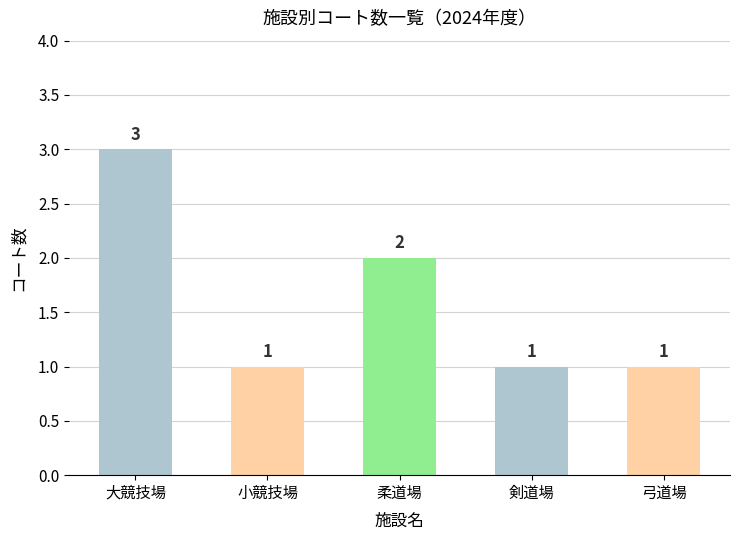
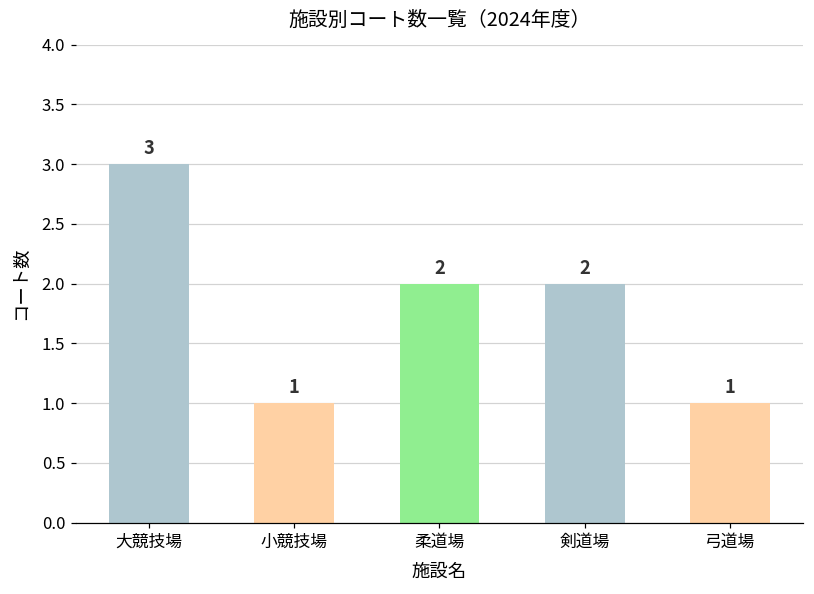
  {
    "大競技場": 3,
    "小競技場": 1,
    "柔道場": 2,
-   "剣道場": 1,
+   "剣道場": 2,
    "弓道場": 1
  }
